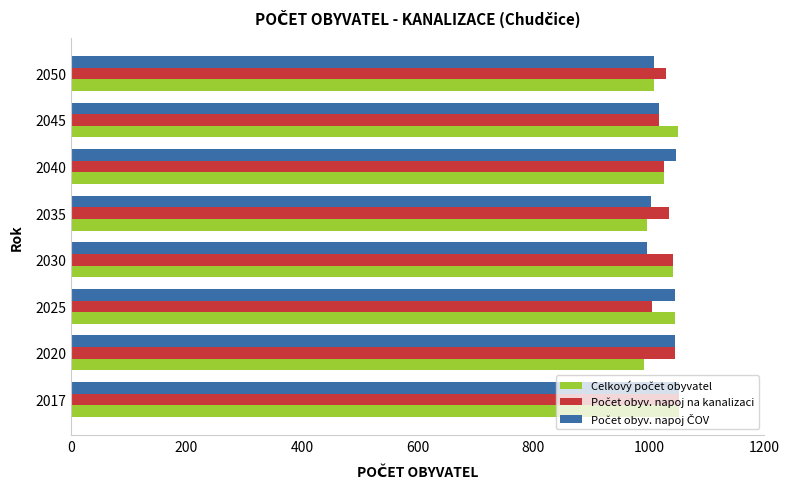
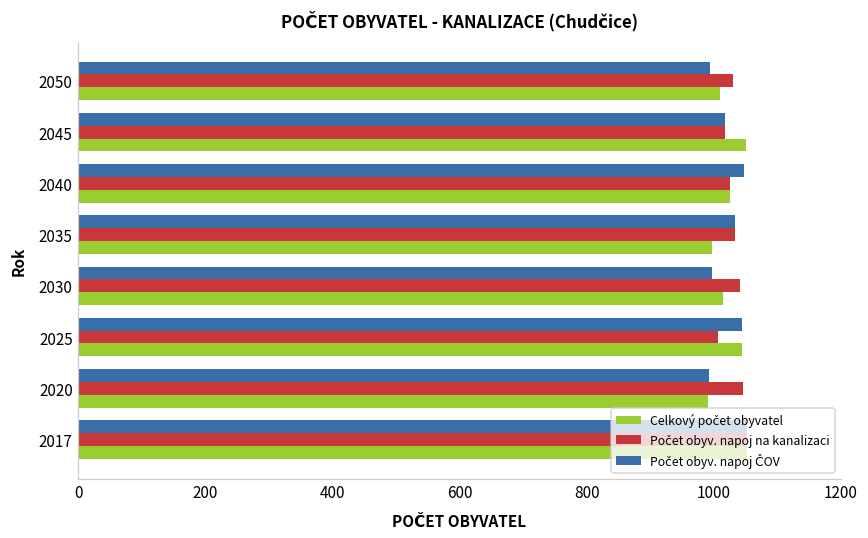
  {
    "Celkový počet obyvatel": {
      "2050": 1010,
      "2045": 1050,
      "2040": 1030,
      "2035": 1000,
-     "2030": 1040,
+     "2030": 1020,
      "2025": 1050,
      "2020": 990
    },
    "Počet obyv. napoj na kanalizaci": {
      "2050": 1030,
      "2045": 1020,
      "2040": 1030,
      "2035": 1030,
      "2030": 1040,
      "2025": 1010,
      "2020": 1050
    },
    "Počet obyv. napoj ČOV": {
-     "2050": 1010,
+     "2050": 990,
      "2045": 1020,
      "2040": 1050,
-     "2035": 1000,
+     "2035": 1030,
      "2030": 1000,
      "2025": 1050,
-     "2020": 1050
+     "2020": 990
    }
  }
